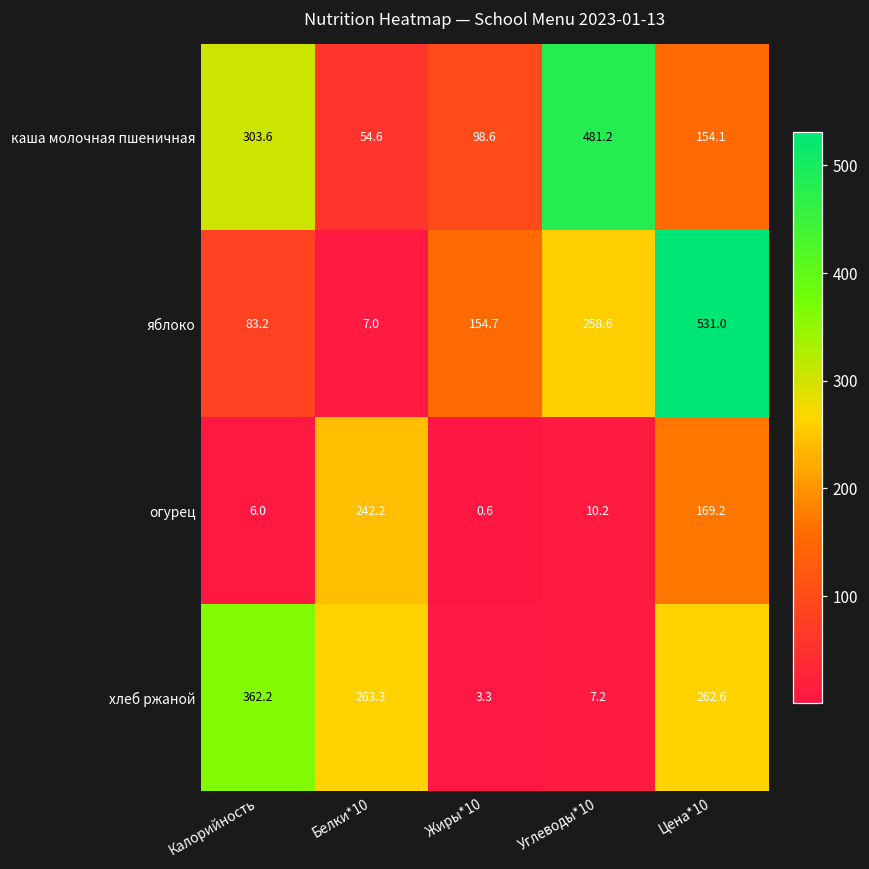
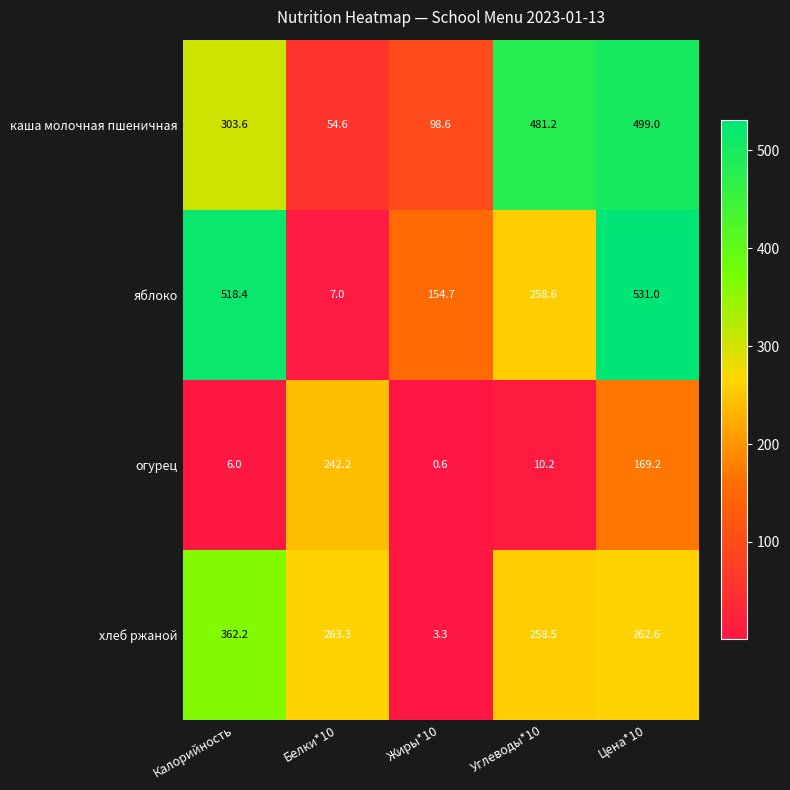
  {
    "каша молочная пшеничная": {
      "Калорийность": 303.6,
      "Белки*10": 54.6,
      "Жиры*10": 98.6,
      "Углеводы*10": 481.2,
-     "Цена*10": 154.1
+     "Цена*10": 499.0
    },
    "яблоко": {
-     "Калорийность": 83.2,
+     "Калорийность": 518.4,
      "Белки*10": 7.0,
      "Жиры*10": 154.7,
      "Углеводы*10": 258.6,
      "Цена*10": 531.0
    },
    "огурец": {
      "Калорийность": 6.0,
      "Белки*10": 242.2,
      "Жиры*10": 0.6,
      "Углеводы*10": 10.2,
      "Цена*10": 169.2
    },
    "хлеб ржаной": {
      "Калорийность": 362.2,
      "Белки*10": 263.3,
      "Жиры*10": 3.3,
-     "Углеводы*10": 7.2,
+     "Углеводы*10": 258.5,
      "Цена*10": 262.6
    }
  }
